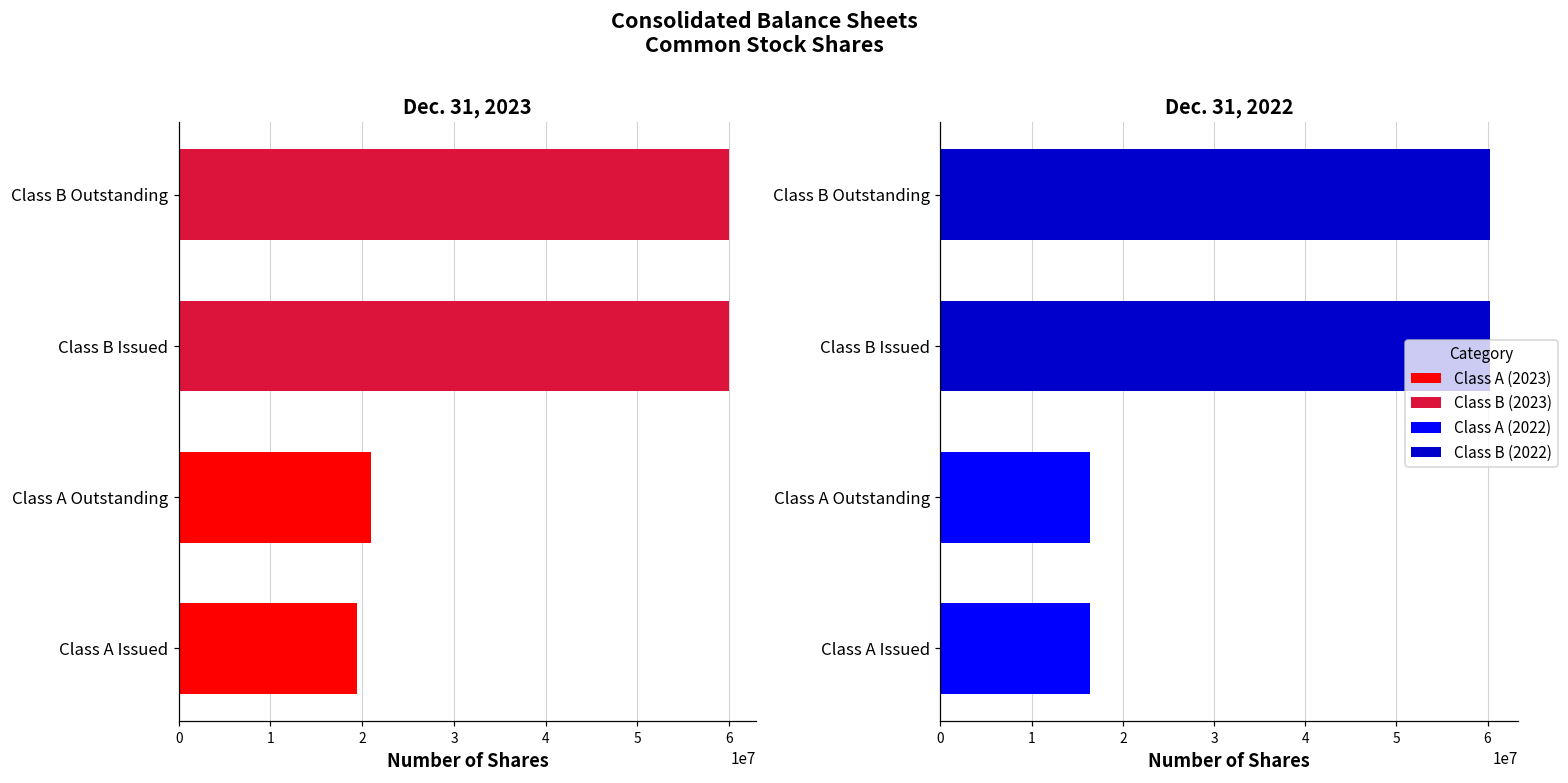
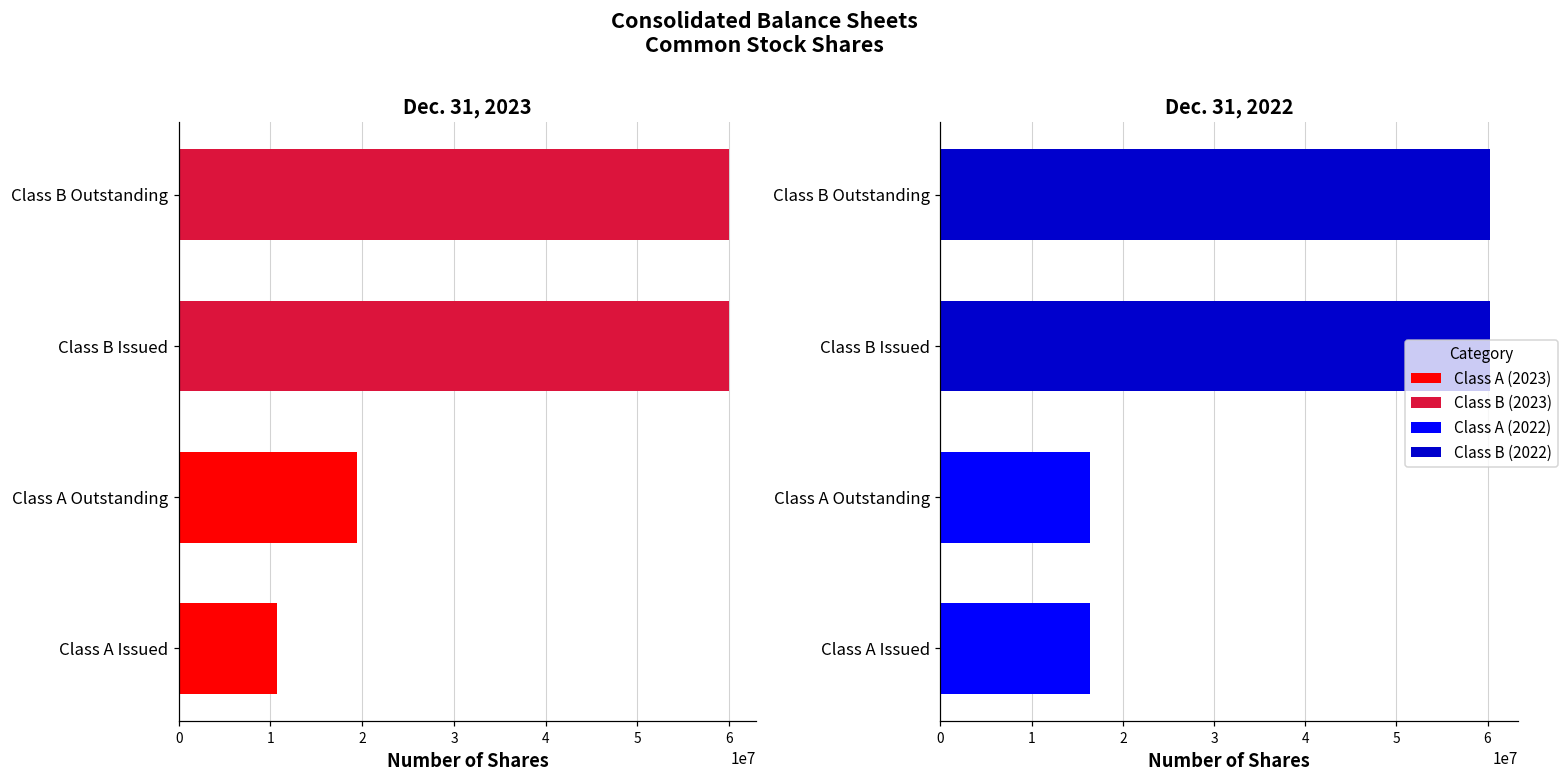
  {
    "Dec. 31, 2023": {
      "Class B Outstanding": 60000000,
      "Class B Issued": 60000000,
-     "Class A Outstanding": 21000000,
-     "Class A Issued": 19000000
+     "Class A Outstanding": 19000000,
+     "Class A Issued": 11000000
    },
    "Dec. 31, 2022": {
      "Class B Outstanding": 60000000,
      "Class A Outstanding": 16000000,
      "Class A Issued": 16000000
    }
  }
